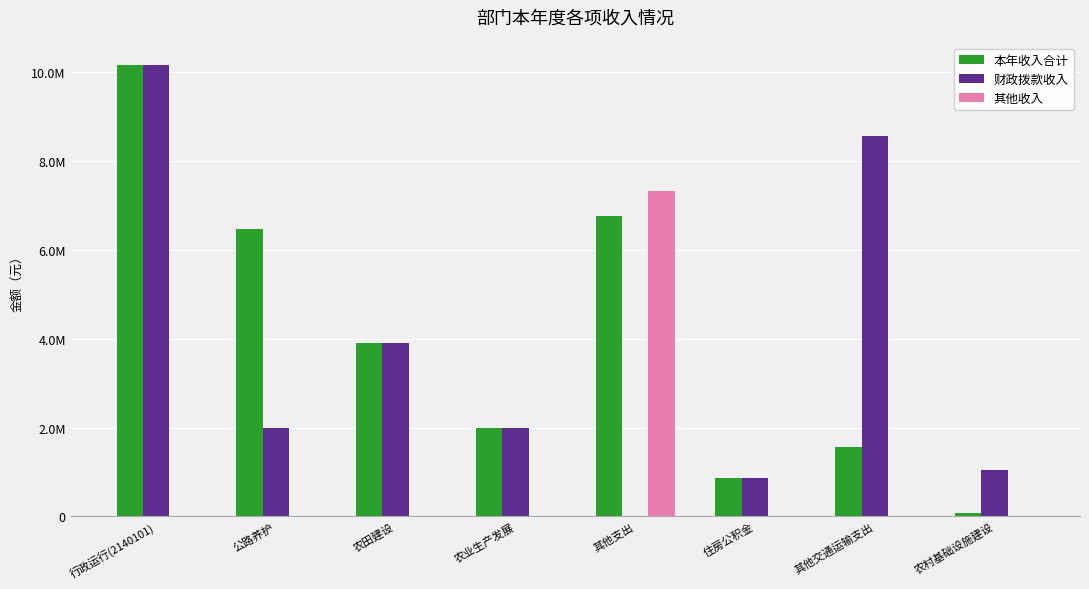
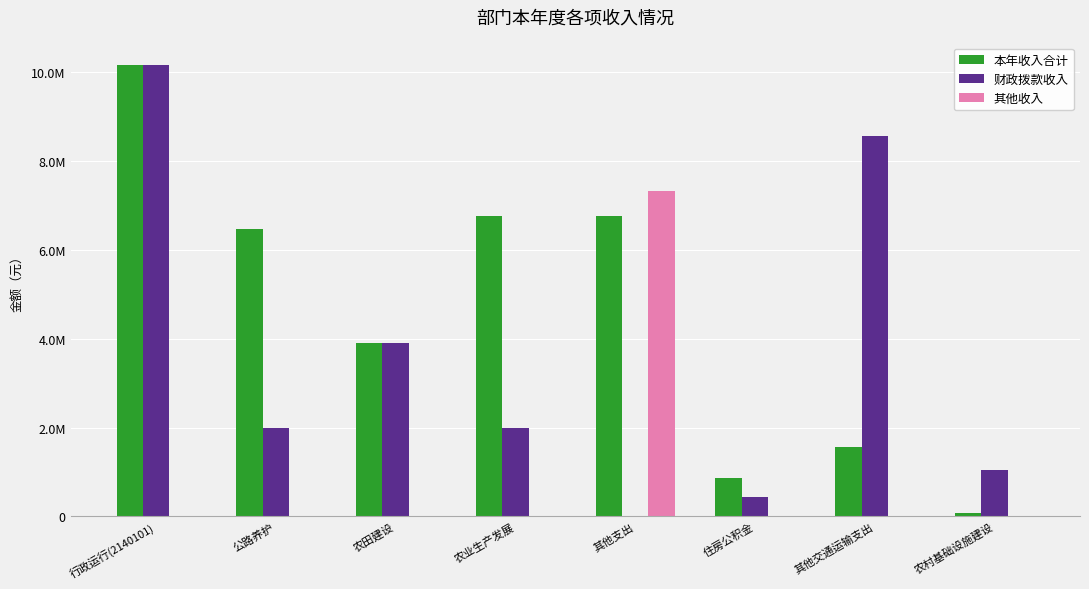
  {
    "本年收入合计": {
      "行政运行(2140101)": 10200000,
      "公路养护": 6500000,
      "农田建设": 3900000,
-     "农业生产发展": 2000000,
+     "农业生产发展": 6800000,
      "其他支出": 6800000,
      "住房公积金": 900000,
      "其他交通运输支出": 1600000,
      "农村基础设施建设": 100000
    },
    "财政拨款收入": {
      "行政运行(2140101)": 10200000,
      "公路养护": 2000000,
      "农田建设": 3900000,
      "农业生产发展": 2000000,
      "其他支出": 0,
-     "住房公积金": 900000,
+     "住房公积金": 400000,
      "其他交通运输支出": 8600000,
      "农村基础设施建设": 1000000
    },
    "其他收入": {
      "行政运行(2140101)": 0,
      "公路养护": 0,
      "农田建设": 0,
      "农业生产发展": 0,
      "其他支出": 7300000,
      "住房公积金": 0,
      "其他交通运输支出": 0,
      "农村基础设施建设": 0
    }
  }
